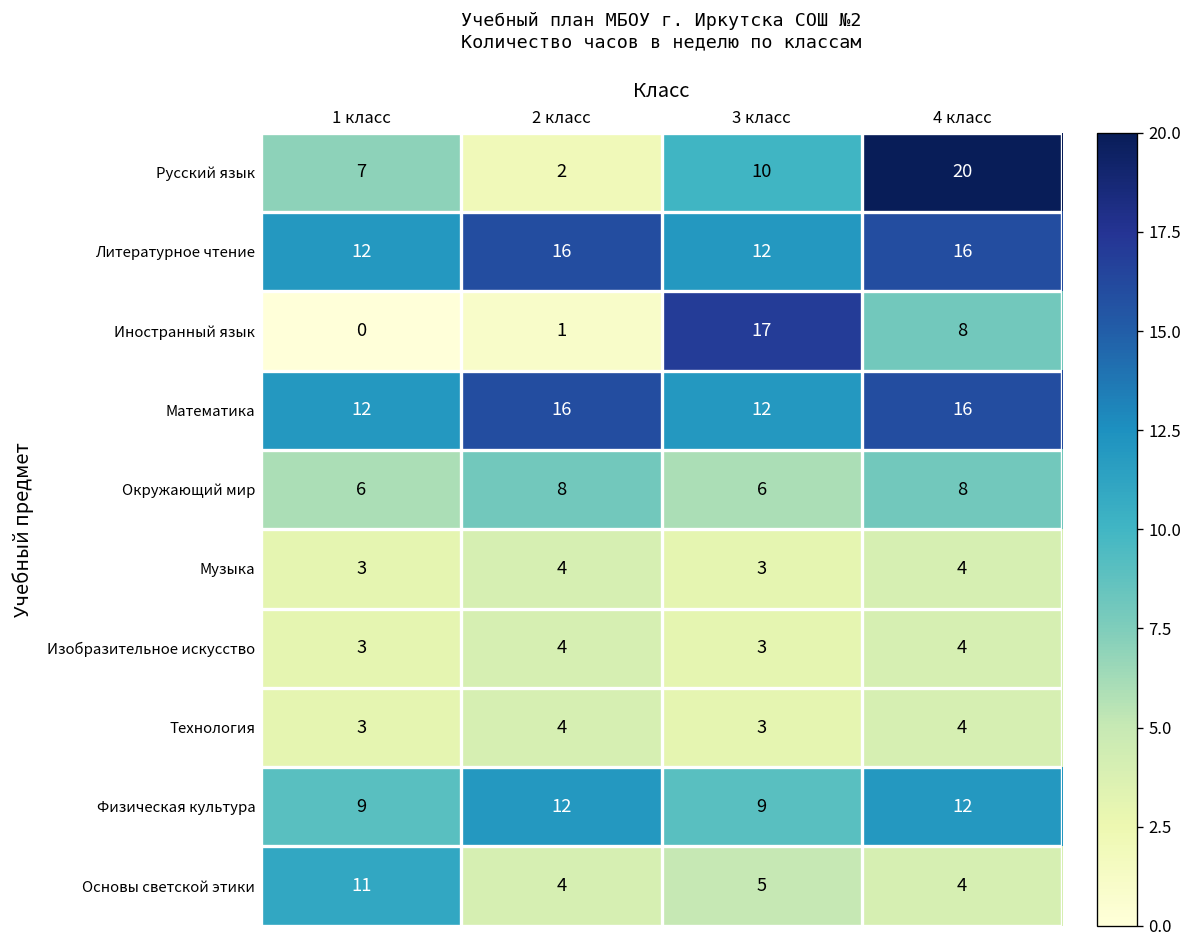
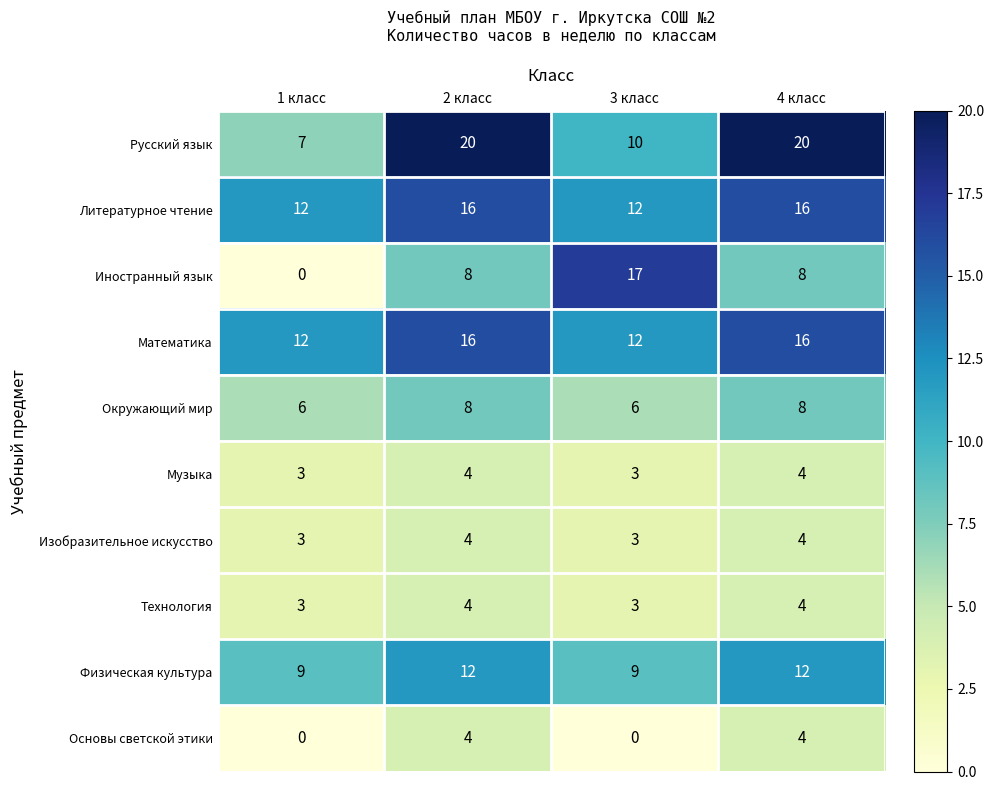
  {
    "Русский язык": {
      "1 класс": 7,
-     "2 класс": 2,
+     "2 класс": 20,
      "3 класс": 10,
      "4 класс": 20
    },
    "Литературное чтение": {
      "1 класс": 12,
      "2 класс": 16,
      "3 класс": 12,
      "4 класс": 16
    },
    "Иностранный язык": {
      "1 класс": 0,
-     "2 класс": 1,
+     "2 класс": 8,
      "3 класс": 17,
      "4 класс": 8
    },
    "Математика": {
      "1 класс": 12,
      "2 класс": 16,
      "3 класс": 12,
      "4 класс": 16
    },
    "Окружающий мир": {
      "1 класс": 6,
      "2 класс": 8,
      "3 класс": 6,
      "4 класс": 8
    },
    "Музыка": {
      "1 класс": 3,
      "2 класс": 4,
      "3 класс": 3,
      "4 класс": 4
    },
    "Изобразительное искусство": {
      "1 класс": 3,
      "2 класс": 4,
      "3 класс": 3,
      "4 класс": 4
    },
    "Технология": {
      "1 класс": 3,
      "2 класс": 4,
      "3 класс": 3,
      "4 класс": 4
    },
    "Физическая культура": {
      "1 класс": 9,
      "2 класс": 12,
      "3 класс": 9,
      "4 класс": 12
    },
    "Основы светской этики": {
-     "1 класс": 11,
+     "1 класс": 0,
      "2 класс": 4,
-     "3 класс": 5,
+     "3 класс": 0,
      "4 класс": 4
    }
  }
